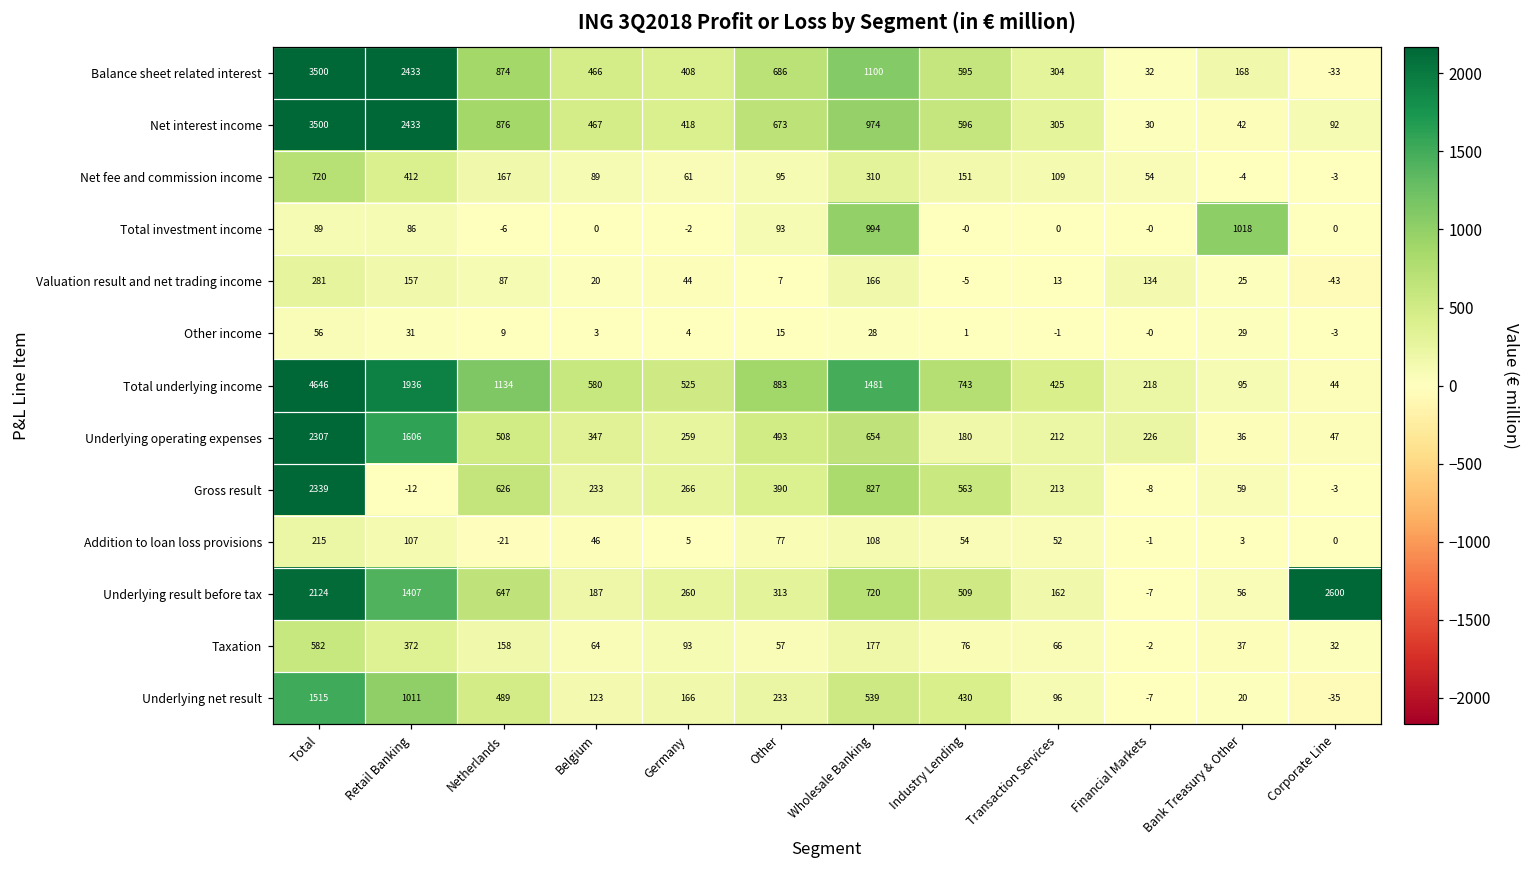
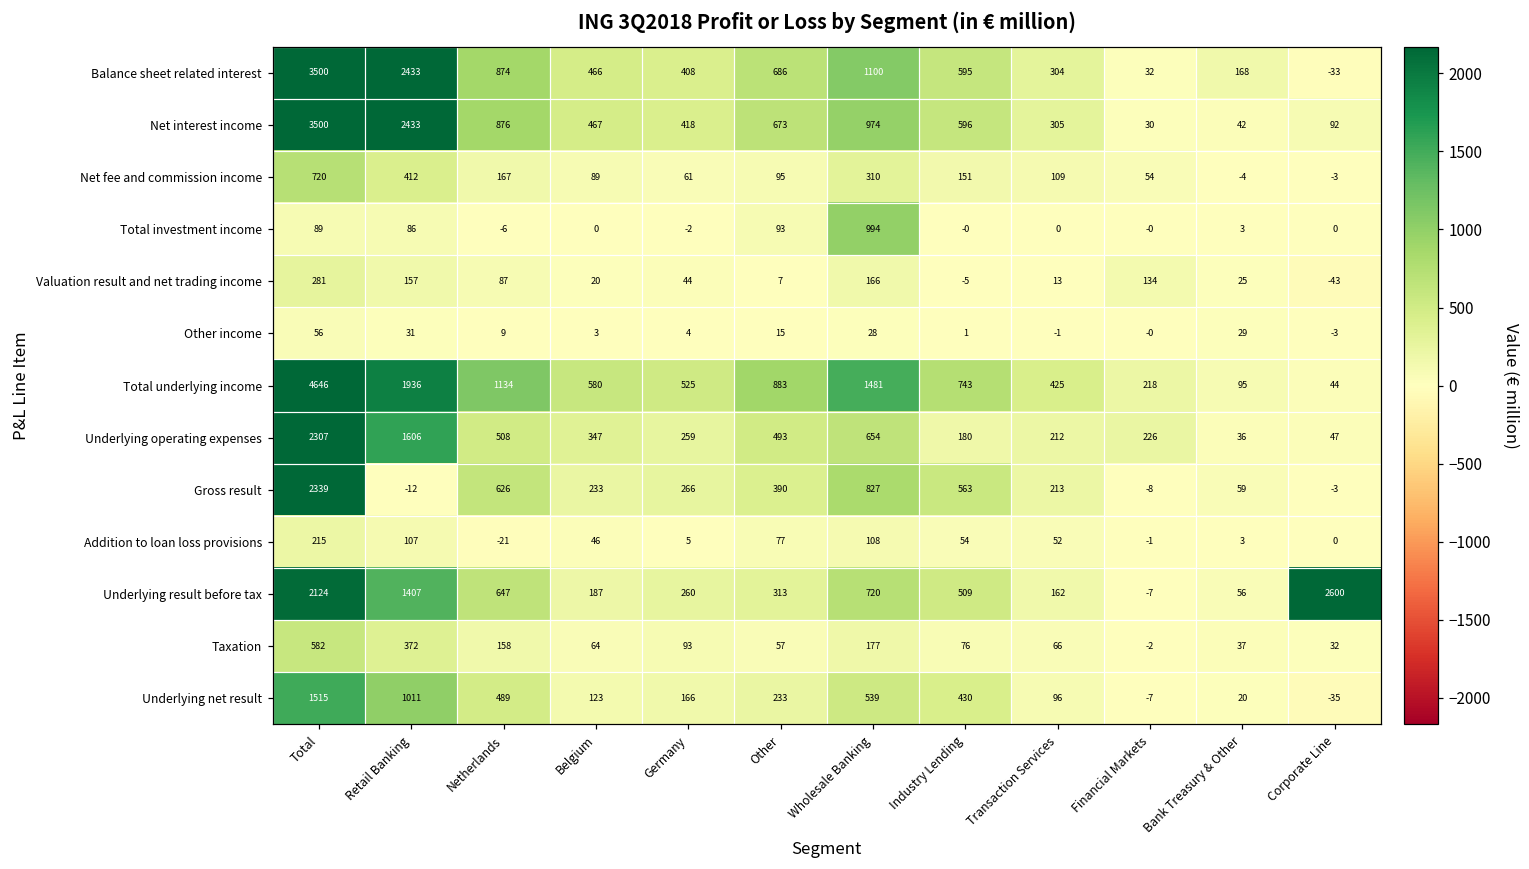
  {
    "Balance sheet related interest": {
      "Total": 3500,
      "Retail Banking": 2433,
      "Netherlands": 874,
      "Belgium": 466,
      "Germany": 408,
      "Other": 686,
      "Wholesale Banking": 1100,
      "Industry Lending": 595,
      "Transaction Services": 304,
      "Financial Markets": 32,
      "Bank Treasury & Other": 168,
      "Corporate Line": -33
    },
    "Net interest income": {
      "Total": 3500,
      "Retail Banking": 2433,
      "Netherlands": 876,
      "Belgium": 467,
      "Germany": 418,
      "Other": 673,
      "Wholesale Banking": 974,
      "Industry Lending": 596,
      "Transaction Services": 305,
      "Financial Markets": 30,
      "Bank Treasury & Other": 42,
      "Corporate Line": 92
    },
    "Net fee and commission income": {
      "Total": 720,
      "Retail Banking": 412,
      "Netherlands": 167,
      "Belgium": 89,
      "Germany": 61,
      "Other": 95,
      "Wholesale Banking": 310,
      "Industry Lending": 151,
      "Transaction Services": 109,
      "Financial Markets": 54,
      "Bank Treasury & Other": -4,
      "Corporate Line": -3
    },
    "Total investment income": {
      "Total": 89,
      "Retail Banking": 86,
      "Netherlands": -6,
      "Belgium": 0,
      "Germany": -2,
      "Other": 93,
      "Wholesale Banking": 994,
      "Industry Lending": -0,
      "Transaction Services": 0,
      "Financial Markets": -0,
-     "Bank Treasury & Other": 1018,
+     "Bank Treasury & Other": 3,
      "Corporate Line": 0
    },
    "Valuation result and net trading income": {
      "Total": 281,
      "Retail Banking": 157,
      "Netherlands": 87,
      "Belgium": 20,
      "Germany": 44,
      "Other": 7,
      "Wholesale Banking": 166,
      "Industry Lending": -5,
      "Transaction Services": 13,
      "Financial Markets": 134,
      "Bank Treasury & Other": 25,
      "Corporate Line": -43
    },
    "Other income": {
      "Total": 56,
      "Retail Banking": 31,
      "Netherlands": 9,
      "Belgium": 3,
      "Germany": 4,
      "Other": 15,
      "Wholesale Banking": 28,
      "Industry Lending": 1,
      "Transaction Services": -1,
      "Financial Markets": -0,
      "Bank Treasury & Other": 29,
      "Corporate Line": -3
    },
    "Total underlying income": {
      "Total": 4646,
      "Retail Banking": 1936,
      "Netherlands": 1134,
      "Belgium": 580,
      "Germany": 525,
      "Other": 883,
      "Wholesale Banking": 1481,
      "Industry Lending": 743,
      "Transaction Services": 425,
      "Financial Markets": 218,
      "Bank Treasury & Other": 95,
      "Corporate Line": 44
    },
    "Underlying operating expenses": {
      "Total": 2307,
      "Retail Banking": 1606,
      "Netherlands": 508,
      "Belgium": 347,
      "Germany": 259,
      "Other": 493,
      "Wholesale Banking": 654,
      "Industry Lending": 180,
      "Transaction Services": 212,
      "Financial Markets": 226,
      "Bank Treasury & Other": 36,
      "Corporate Line": 47
    },
    "Gross result": {
      "Total": 2339,
      "Retail Banking": -12,
      "Netherlands": 626,
      "Belgium": 233,
      "Germany": 266,
      "Other": 390,
      "Wholesale Banking": 827,
      "Industry Lending": 563,
      "Transaction Services": 213,
      "Financial Markets": -8,
      "Bank Treasury & Other": 59,
      "Corporate Line": -3
    },
    "Addition to loan loss provisions": {
      "Total": 215,
      "Retail Banking": 107,
      "Netherlands": -21,
      "Belgium": 46,
      "Germany": 5,
      "Other": 77,
      "Wholesale Banking": 108,
      "Industry Lending": 54,
      "Transaction Services": 52,
      "Financial Markets": -1,
      "Bank Treasury & Other": 3,
      "Corporate Line": 0
    },
    "Underlying result before tax": {
      "Total": 2124,
      "Retail Banking": 1407,
      "Netherlands": 647,
      "Belgium": 187,
      "Germany": 260,
      "Other": 313,
      "Wholesale Banking": 720,
      "Industry Lending": 509,
      "Transaction Services": 162,
      "Financial Markets": -7,
      "Bank Treasury & Other": 56,
      "Corporate Line": 2600
    },
    "Taxation": {
      "Total": 582,
      "Retail Banking": 372,
      "Netherlands": 158,
      "Belgium": 64,
      "Germany": 93,
      "Other": 57,
      "Wholesale Banking": 177,
      "Industry Lending": 76,
      "Transaction Services": 66,
      "Financial Markets": -2,
      "Bank Treasury & Other": 37,
      "Corporate Line": 32
    },
    "Underlying net result": {
      "Total": 1515,
      "Retail Banking": 1011,
      "Netherlands": 489,
      "Belgium": 123,
      "Germany": 166,
      "Other": 233,
      "Wholesale Banking": 539,
      "Industry Lending": 430,
      "Transaction Services": 96,
      "Financial Markets": -7,
      "Bank Treasury & Other": 20,
      "Corporate Line": -35
    }
  }
